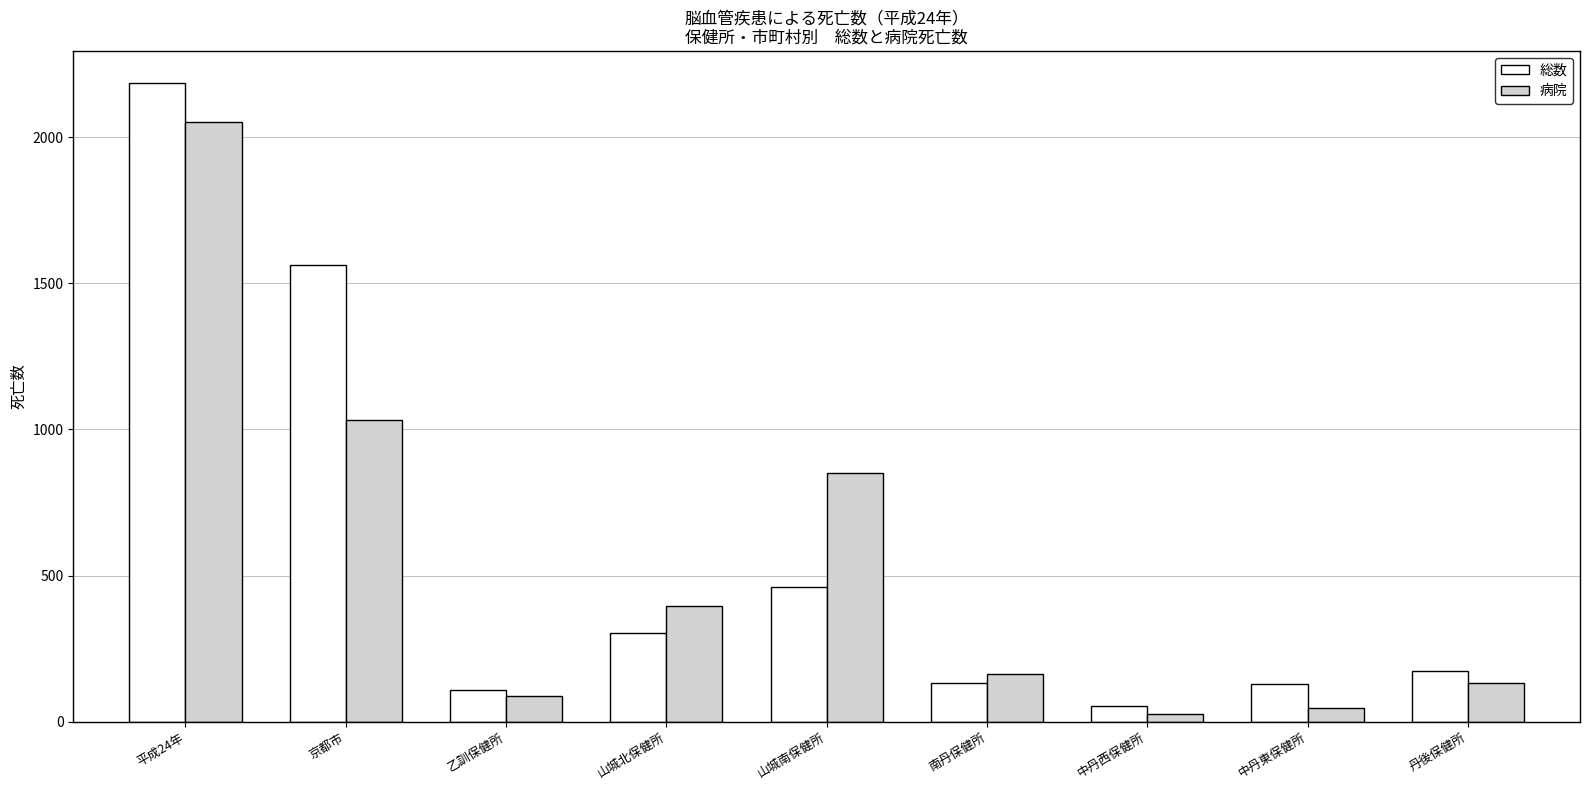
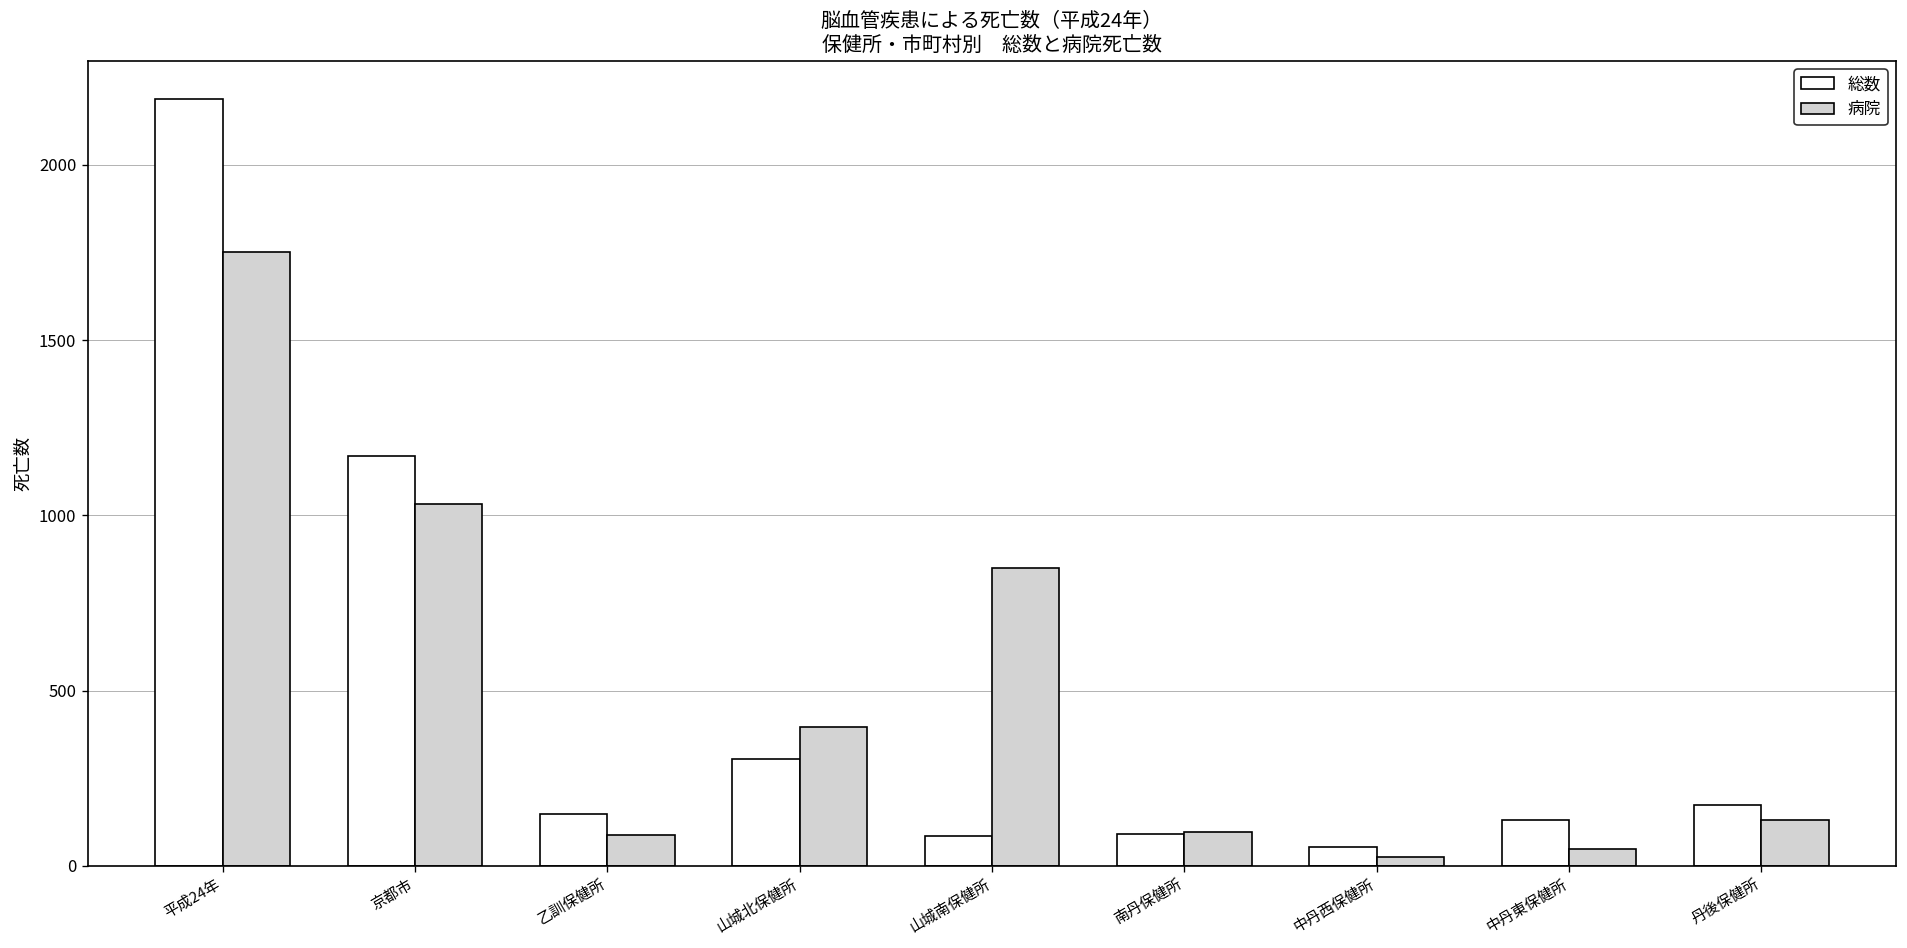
  {
    "総数": {
      "平成24年": 2190,
-     "京都市": 1560,
-     "乙訓保健所": 110,
+     "京都市": 1170,
+     "乙訓保健所": 150,
      "山城北保健所": 300,
-     "山城南保健所": 460,
-     "南丹保健所": 130,
+     "山城南保健所": 90,
+     "南丹保健所": 90,
      "中丹西保健所": 50,
      "中丹東保健所": 130,
      "丹後保健所": 170
    },
    "病院": {
-     "平成24年": 2050,
+     "平成24年": 1750,
      "京都市": 1030,
      "乙訓保健所": 90,
      "山城北保健所": 400,
      "山城南保健所": 850,
-     "南丹保健所": 160,
+     "南丹保健所": 100,
      "中丹西保健所": 30,
      "中丹東保健所": 50,
      "丹後保健所": 130
    }
  }
